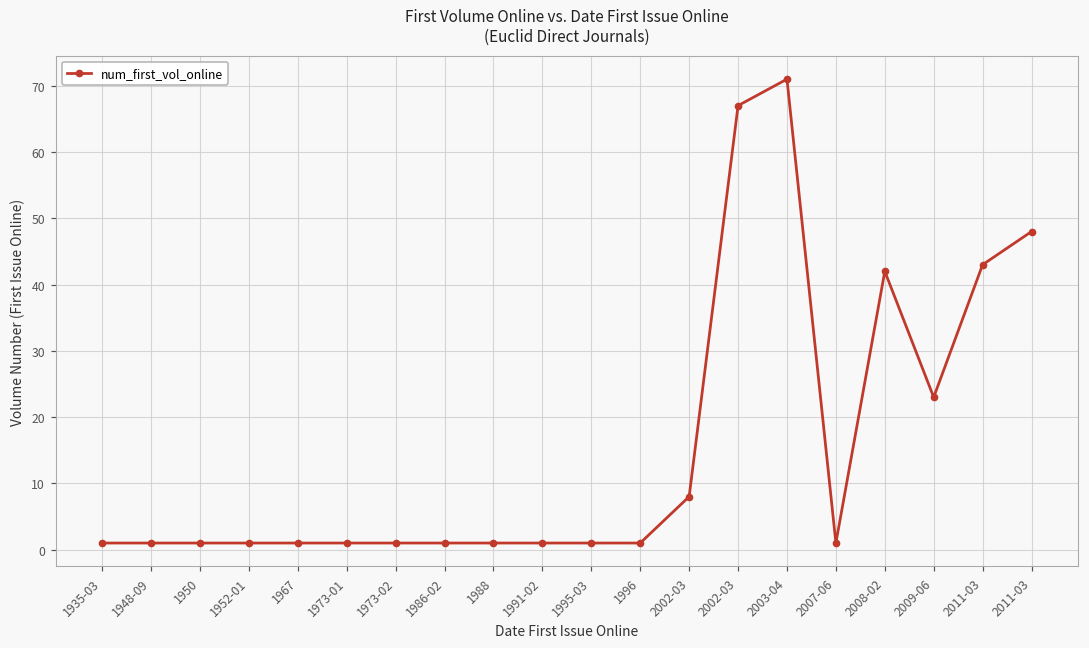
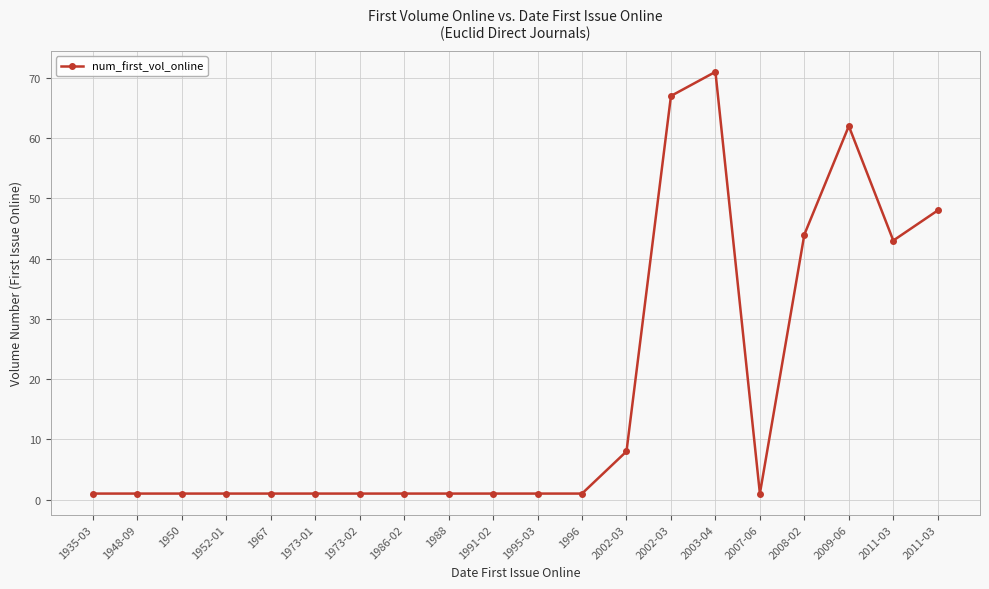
  {
    "1935-03": 1,
    "1948-09": 1,
    "1950": 1,
    "1952-01": 1,
    "1967": 1,
    "1973-01": 1,
    "1973-02": 1,
    "1986-02": 1,
    "1988": 1,
    "1991-02": 1,
    "1995-03": 1,
    "1996": 1,
    "2003-04": 71,
    "2007-06": 1,
-   "2008-02": 42,
-   "2009-06": 23
+   "2008-02": 44,
+   "2009-06": 62
  }
